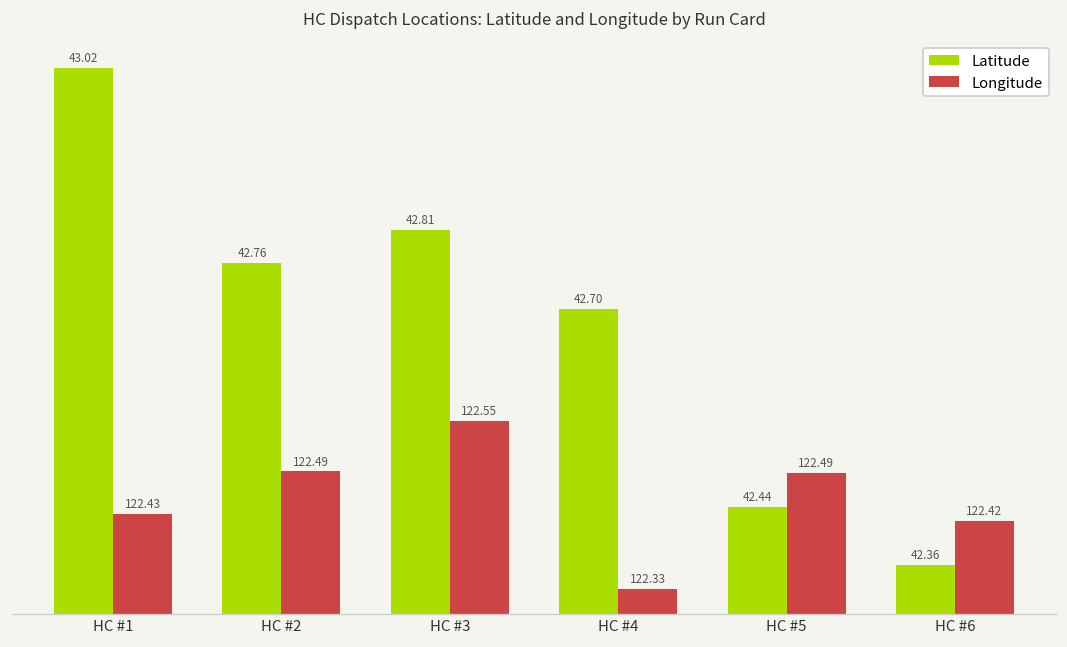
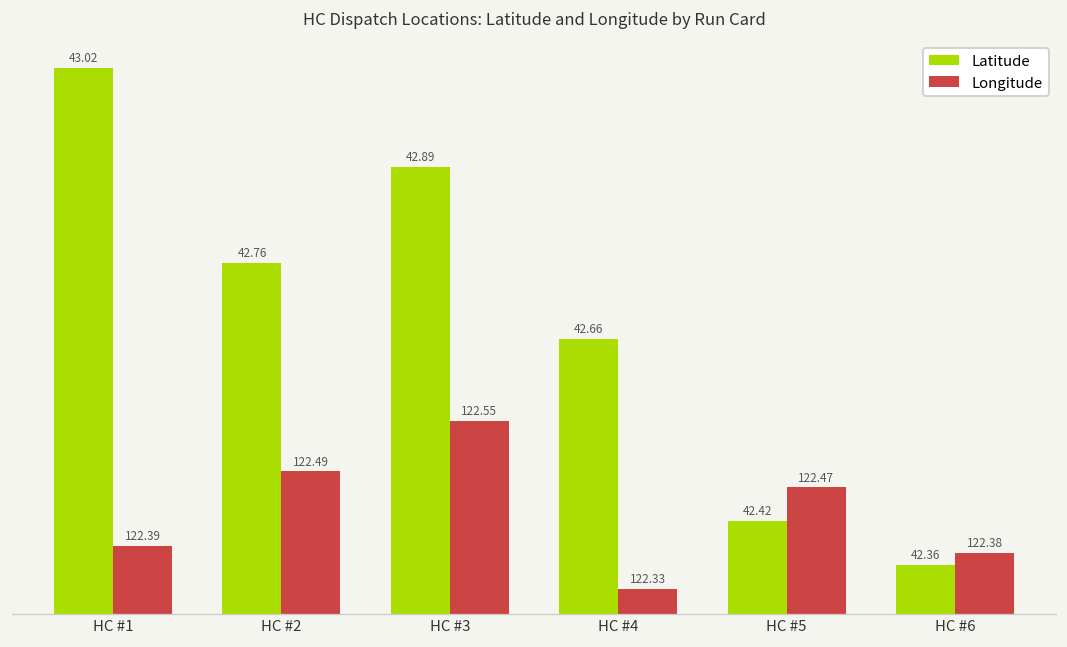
  {
    "Latitude": {
-     "HC #3": 42.81,
-     "HC #4": 42.70,
-     "HC #5": 42.44
+     "HC #3": 42.89,
+     "HC #4": 42.66,
+     "HC #5": 42.42
    },
    "Longitude": {
-     "HC #1": 122.43,
-     "HC #5": 122.49,
-     "HC #6": 122.42
+     "HC #1": 122.39,
+     "HC #5": 122.47,
+     "HC #6": 122.38
    }
  }
